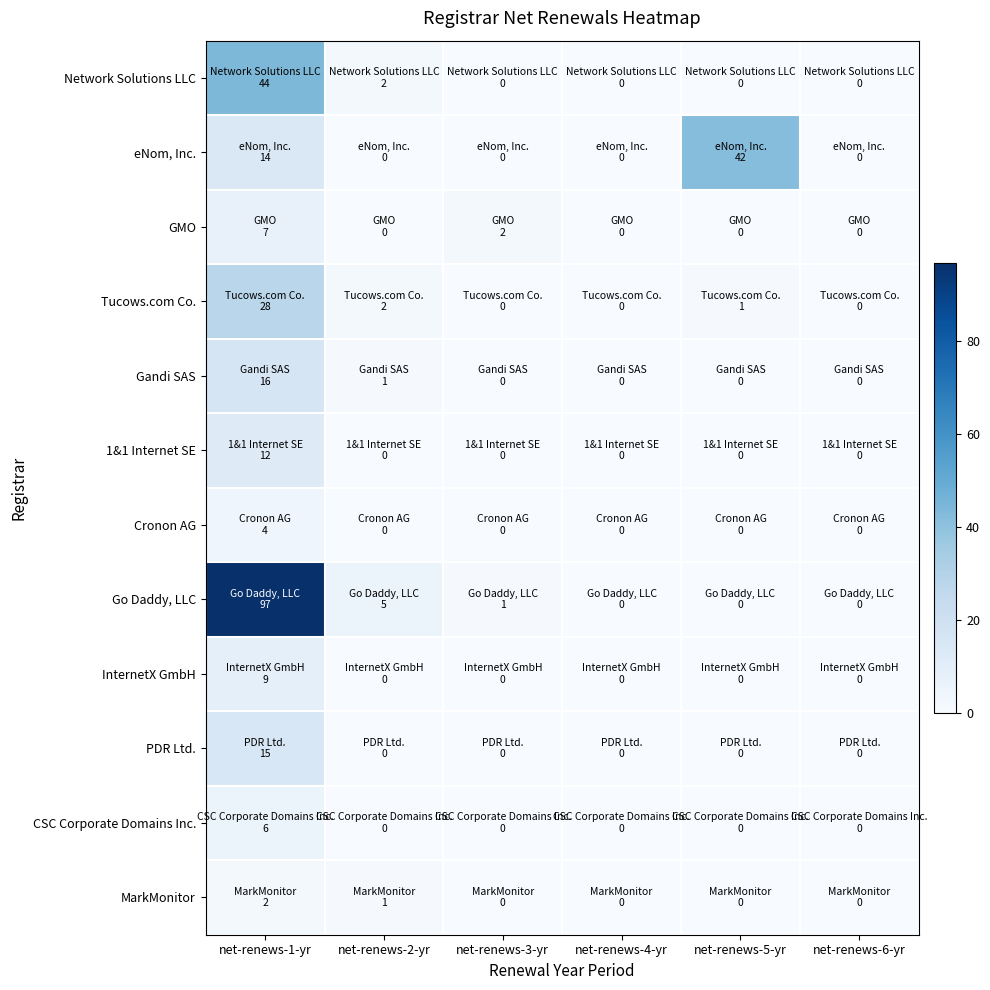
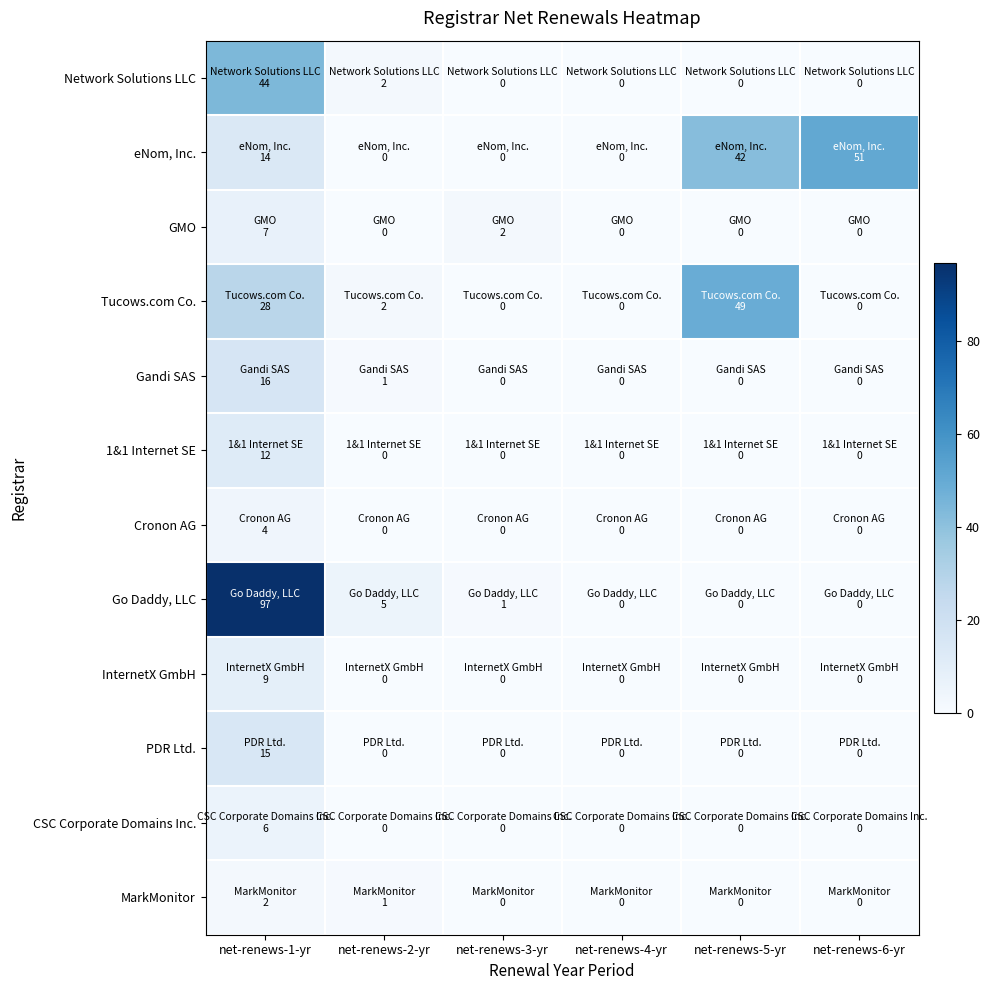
  {
    "Network Solutions LLC": {
      "net-renews-1-yr": 44,
      "net-renews-2-yr": 2,
      "net-renews-3-yr": 0,
      "net-renews-4-yr": 0,
      "net-renews-5-yr": 0,
      "net-renews-6-yr": 0
    },
    "eNom, Inc.": {
      "net-renews-1-yr": 14,
      "net-renews-2-yr": 0,
      "net-renews-3-yr": 0,
      "net-renews-4-yr": 0,
      "net-renews-5-yr": 42,
-     "net-renews-6-yr": 0
+     "net-renews-6-yr": 51
    },
    "GMO": {
      "net-renews-1-yr": 7,
      "net-renews-2-yr": 0,
      "net-renews-3-yr": 2,
      "net-renews-4-yr": 0,
      "net-renews-5-yr": 0,
      "net-renews-6-yr": 0
    },
    "Tucows.com Co.": {
      "net-renews-1-yr": 28,
      "net-renews-2-yr": 2,
      "net-renews-3-yr": 0,
      "net-renews-4-yr": 0,
-     "net-renews-5-yr": 1,
+     "net-renews-5-yr": 49,
      "net-renews-6-yr": 0
    },
    "Gandi SAS": {
      "net-renews-1-yr": 16,
      "net-renews-2-yr": 1,
      "net-renews-3-yr": 0,
      "net-renews-4-yr": 0,
      "net-renews-5-yr": 0,
      "net-renews-6-yr": 0
    },
    "Cronon AG": {
      "net-renews-1-yr": 4,
      "net-renews-2-yr": 0,
      "net-renews-3-yr": 0,
      "net-renews-4-yr": 0,
      "net-renews-5-yr": 0,
      "net-renews-6-yr": 0
    },
    "Go Daddy, LLC": {
      "net-renews-1-yr": 97,
      "net-renews-2-yr": 5,
      "net-renews-3-yr": 1,
      "net-renews-4-yr": 0,
      "net-renews-5-yr": 0,
      "net-renews-6-yr": 0
    },
    "InternetX GmbH": {
      "net-renews-1-yr": 9,
      "net-renews-2-yr": 0,
      "net-renews-3-yr": 0,
      "net-renews-4-yr": 0,
      "net-renews-5-yr": 0,
      "net-renews-6-yr": 0
    },
    "PDR Ltd.": {
      "net-renews-1-yr": 15,
      "net-renews-2-yr": 0,
      "net-renews-3-yr": 0,
      "net-renews-4-yr": 0,
      "net-renews-5-yr": 0,
      "net-renews-6-yr": 0
    },
    "CSC Corporate Domains Inc.": {
      "net-renews-1-yr": 6,
      "net-renews-2-yr": 0,
      "net-renews-3-yr": 0,
      "net-renews-4-yr": 0,
      "net-renews-5-yr": 0,
      "net-renews-6-yr": 0
    },
    "MarkMonitor": {
      "net-renews-1-yr": 2,
      "net-renews-2-yr": 1,
      "net-renews-3-yr": 0,
      "net-renews-4-yr": 0,
      "net-renews-5-yr": 0,
      "net-renews-6-yr": 0
    }
  }
